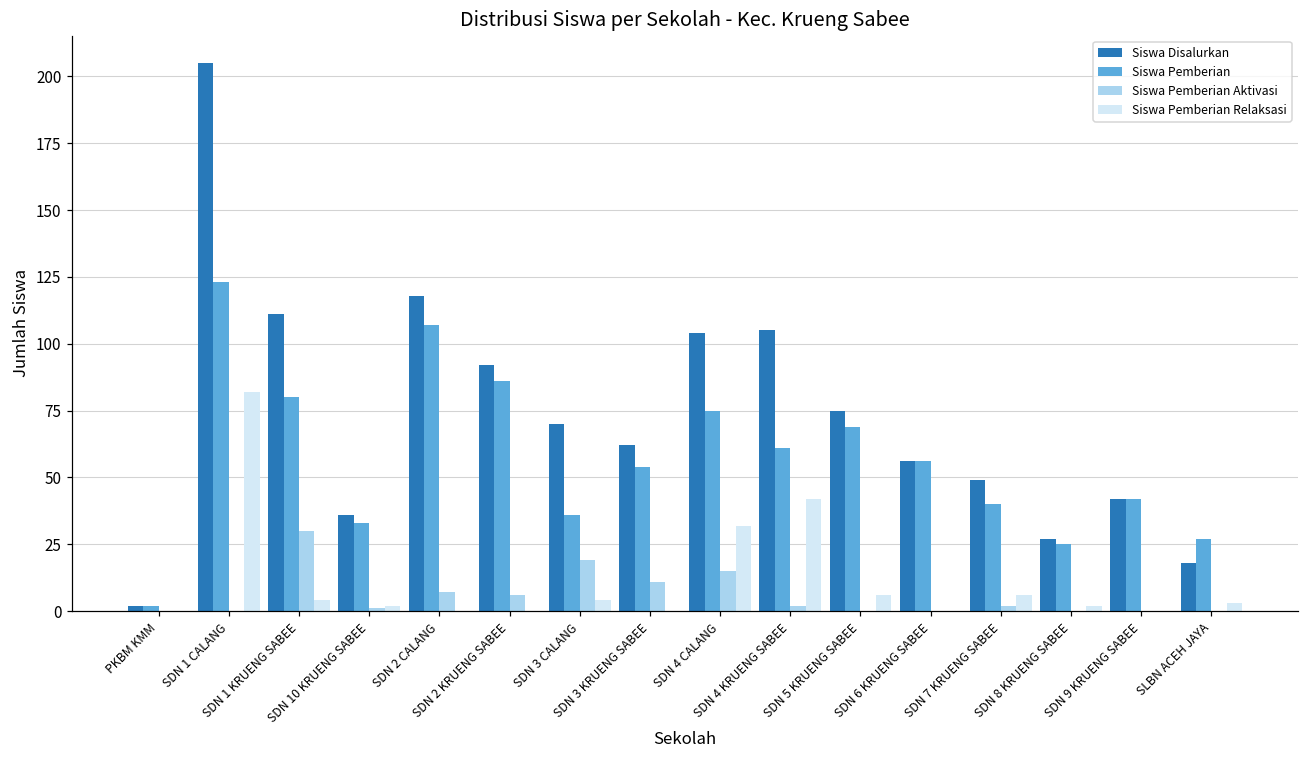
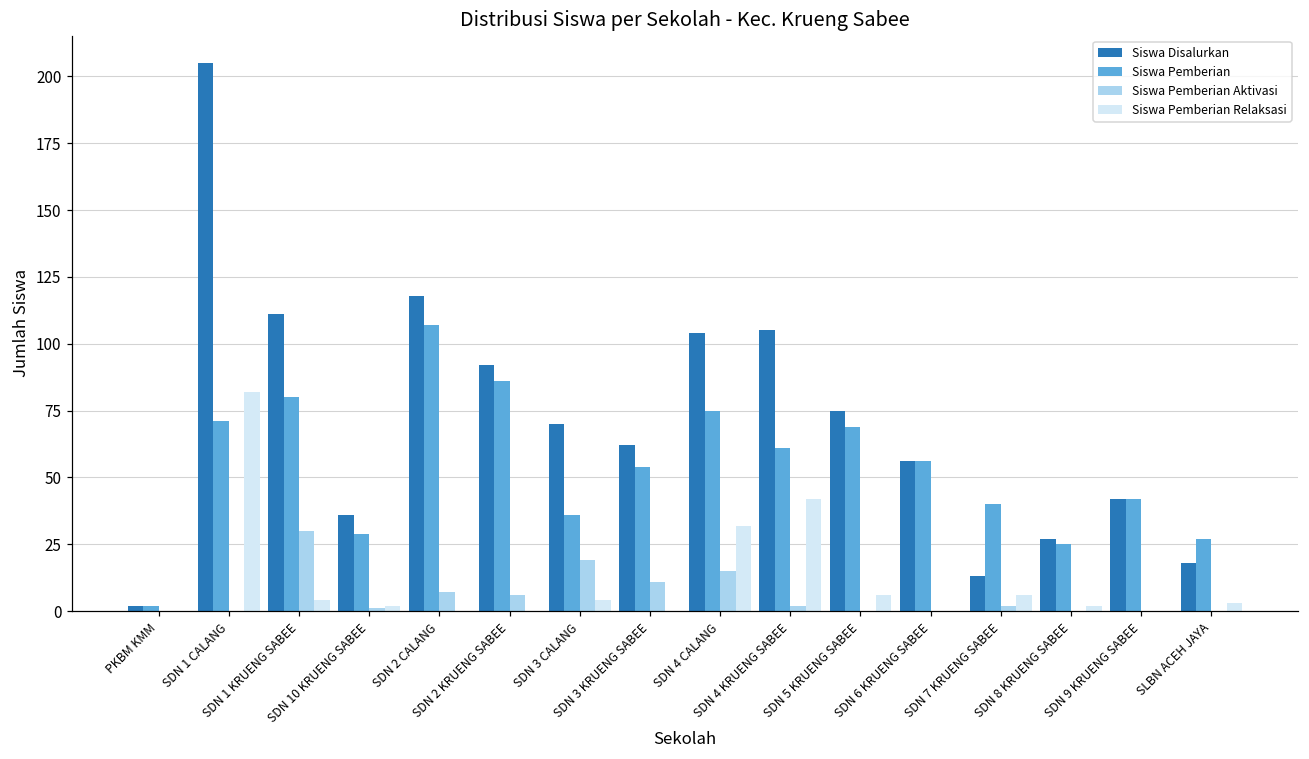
  {
    "Siswa Disalurkan": {
      "PKBM KMM": 2,
      "SDN 1 CALANG": 205,
      "SDN 1 KRUENG SABEE": 111,
      "SDN 10 KRUENG SABEE": 36,
      "SDN 2 CALANG": 118,
      "SDN 2 KRUENG SABEE": 92,
      "SDN 3 CALANG": 70,
      "SDN 3 KRUENG SABEE": 62,
      "SDN 4 CALANG": 104,
      "SDN 4 KRUENG SABEE": 105,
      "SDN 5 KRUENG SABEE": 75,
      "SDN 6 KRUENG SABEE": 56,
-     "SDN 7 KRUENG SABEE": 49,
+     "SDN 7 KRUENG SABEE": 13,
      "SDN 8 KRUENG SABEE": 27,
      "SDN 9 KRUENG SABEE": 42,
      "SLBN ACEH JAYA": 18
    },
    "Siswa Pemberian": {
      "PKBM KMM": 2,
-     "SDN 1 CALANG": 123,
+     "SDN 1 CALANG": 71,
      "SDN 1 KRUENG SABEE": 80,
-     "SDN 10 KRUENG SABEE": 33,
+     "SDN 10 KRUENG SABEE": 29,
      "SDN 2 CALANG": 107,
      "SDN 2 KRUENG SABEE": 86,
      "SDN 3 CALANG": 36,
      "SDN 3 KRUENG SABEE": 54,
      "SDN 4 CALANG": 75,
      "SDN 4 KRUENG SABEE": 61,
      "SDN 5 KRUENG SABEE": 69,
      "SDN 6 KRUENG SABEE": 56,
      "SDN 7 KRUENG SABEE": 40,
      "SDN 8 KRUENG SABEE": 25,
      "SDN 9 KRUENG SABEE": 42,
      "SLBN ACEH JAYA": 27
    }
  }
